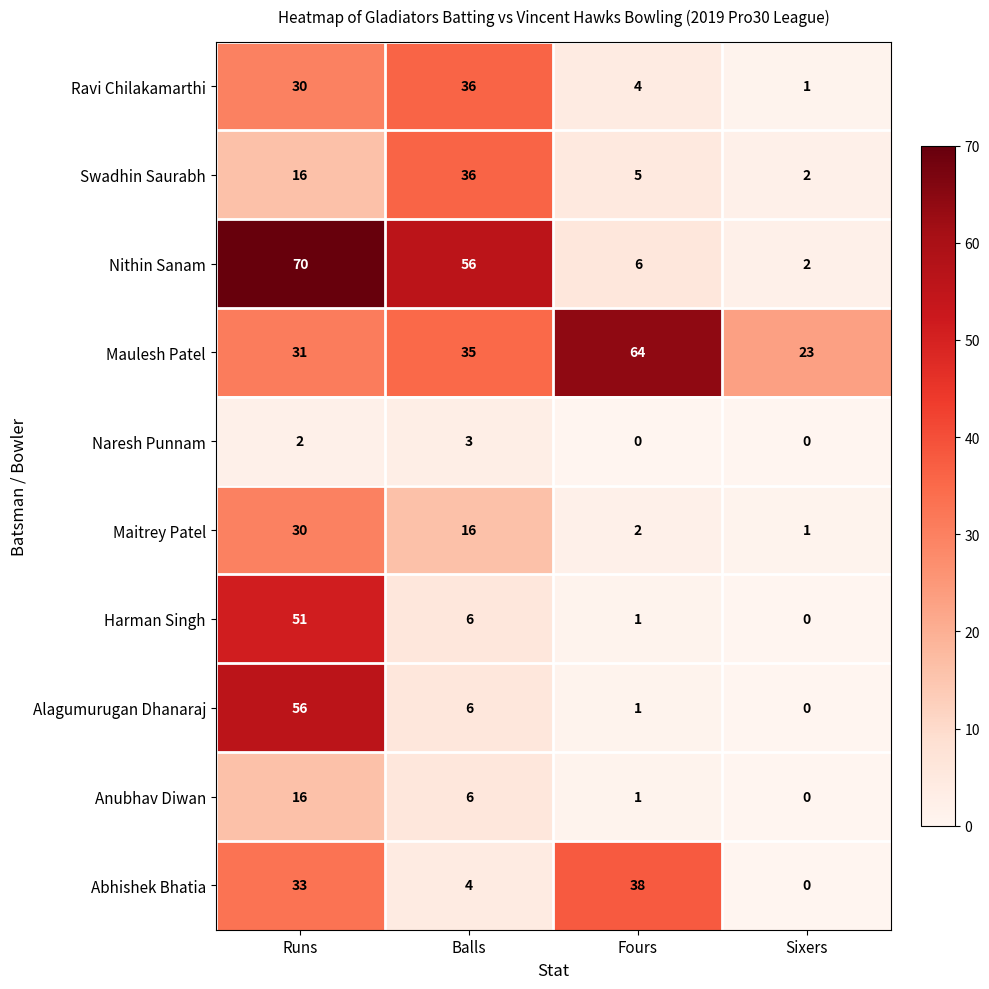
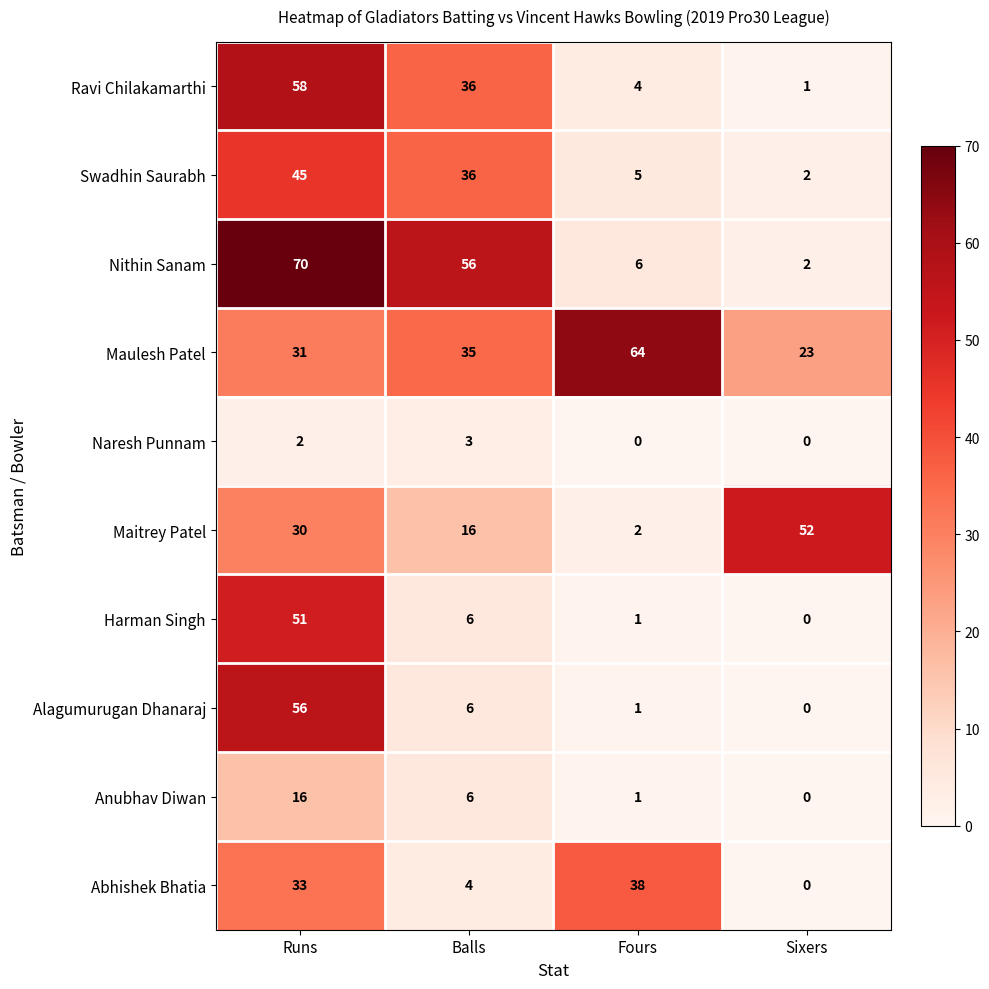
  {
    "Ravi Chilakamarthi": {
-     "Runs": 30,
+     "Runs": 58,
      "Balls": 36,
      "Fours": 4,
      "Sixers": 1
    },
    "Swadhin Saurabh": {
-     "Runs": 16,
+     "Runs": 45,
      "Balls": 36,
      "Fours": 5,
      "Sixers": 2
    },
    "Nithin Sanam": {
      "Runs": 70,
      "Balls": 56,
      "Fours": 6,
      "Sixers": 2
    },
    "Maulesh Patel": {
      "Runs": 31,
      "Balls": 35,
      "Fours": 64,
      "Sixers": 23
    },
    "Naresh Punnam": {
      "Runs": 2,
      "Balls": 3,
      "Fours": 0,
      "Sixers": 0
    },
    "Maitrey Patel": {
      "Runs": 30,
      "Balls": 16,
      "Fours": 2,
-     "Sixers": 1
+     "Sixers": 52
    },
    "Harman Singh": {
      "Runs": 51,
      "Balls": 6,
      "Fours": 1,
      "Sixers": 0
    },
    "Alagumurugan Dhanaraj": {
      "Runs": 56,
      "Balls": 6,
      "Fours": 1,
      "Sixers": 0
    },
    "Anubhav Diwan": {
      "Runs": 16,
      "Balls": 6,
      "Fours": 1,
      "Sixers": 0
    },
    "Abhishek Bhatia": {
      "Runs": 33,
      "Balls": 4,
      "Fours": 38,
      "Sixers": 0
    }
  }
